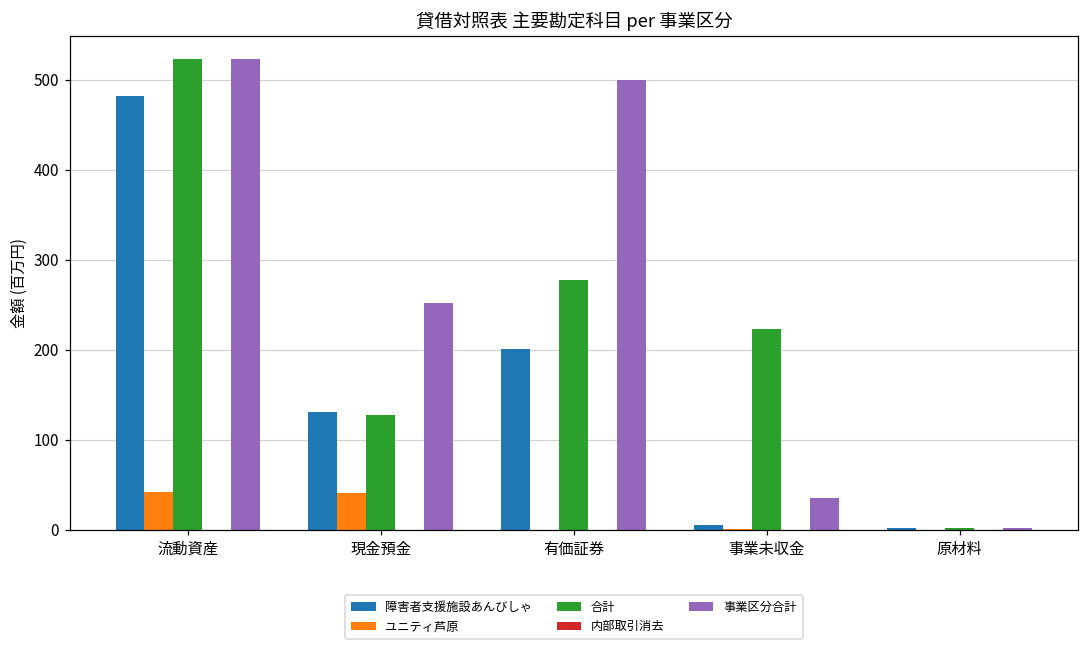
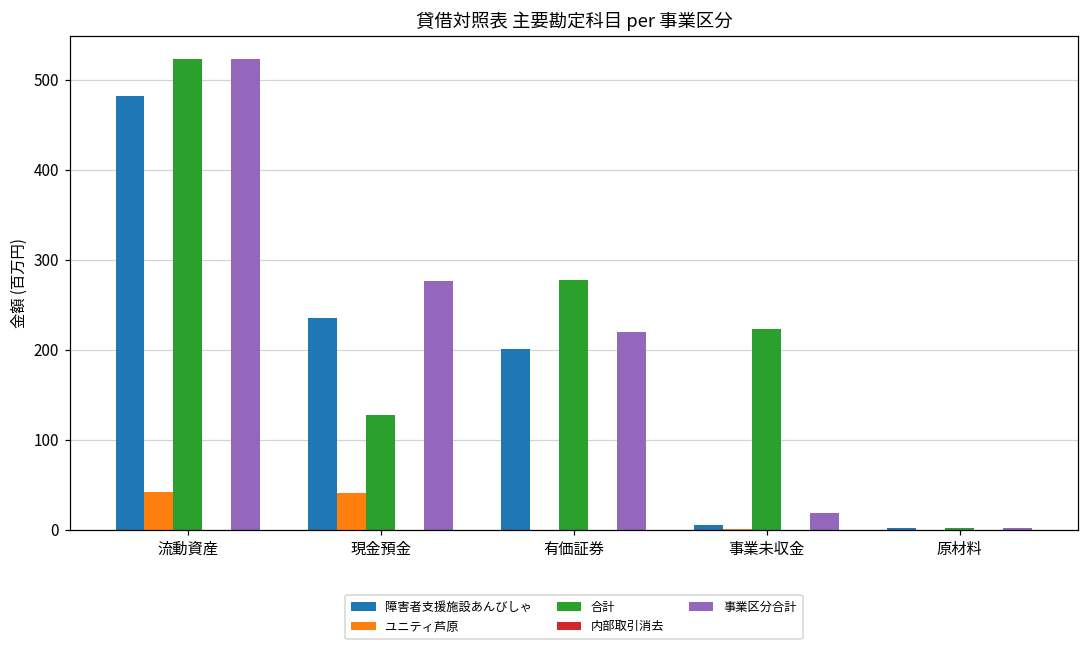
  {
    "障害者支援施設あんびしゃ": {
      "流動資産": 480,
-     "現金預金": 130,
+     "現金預金": 240,
      "有価証券": 200,
      "事業未収金": 10
    },
    "ユニティ芦原": {
      "流動資産": 40,
      "現金預金": 40,
      "有価証券": 0,
      "原材料": 0
    },
    "合計": {
      "流動資産": 520,
      "現金預金": 130,
      "有価証券": 280,
      "事業未収金": 220
    },
    "内部取引消去": {
      "流動資産": 0,
      "現金預金": 0,
      "有価証券": 0,
      "事業未収金": 0,
      "原材料": 0
    },
    "事業区分合計": {
      "流動資産": 520,
-     "現金預金": 250,
-     "有価証券": 500,
-     "事業未収金": 30
+     "現金預金": 280,
+     "有価証券": 220,
+     "事業未収金": 20
    }
  }
